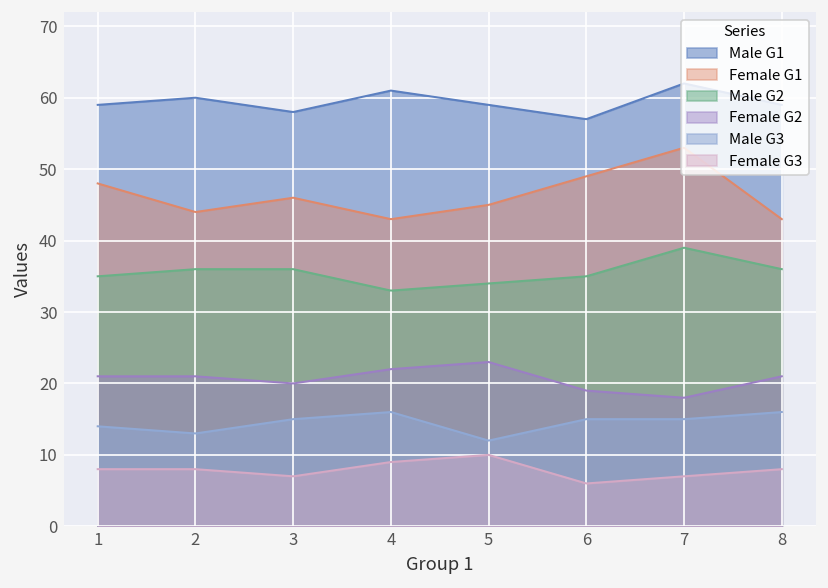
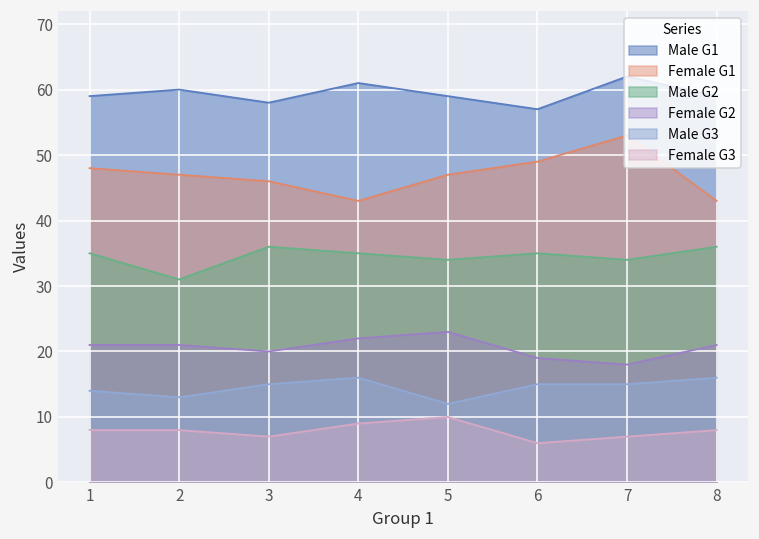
  {
    "Female G1": {
      "1": 48,
-     "2": 44,
+     "2": 47,
      "3": 46,
      "4": 43,
-     "5": 45,
+     "5": 47,
      "6": 49,
      "8": 43
    },
    "Male G2": {
      "1": 35,
-     "2": 36,
+     "2": 31,
      "3": 36,
-     "4": 33,
+     "4": 35,
      "5": 34,
      "6": 35,
-     "7": 39,
+     "7": 34,
      "8": 36
    }
  }
